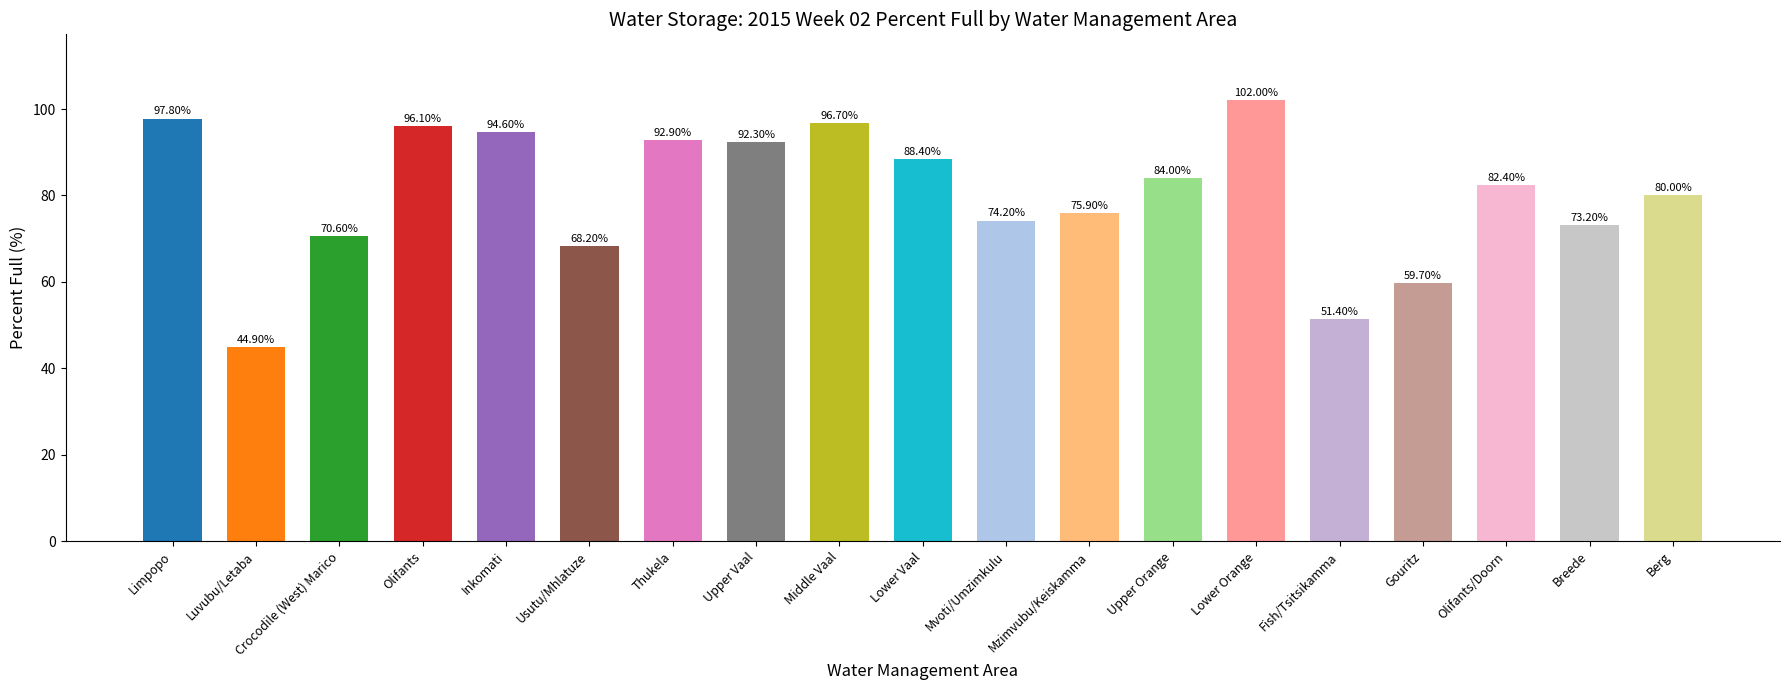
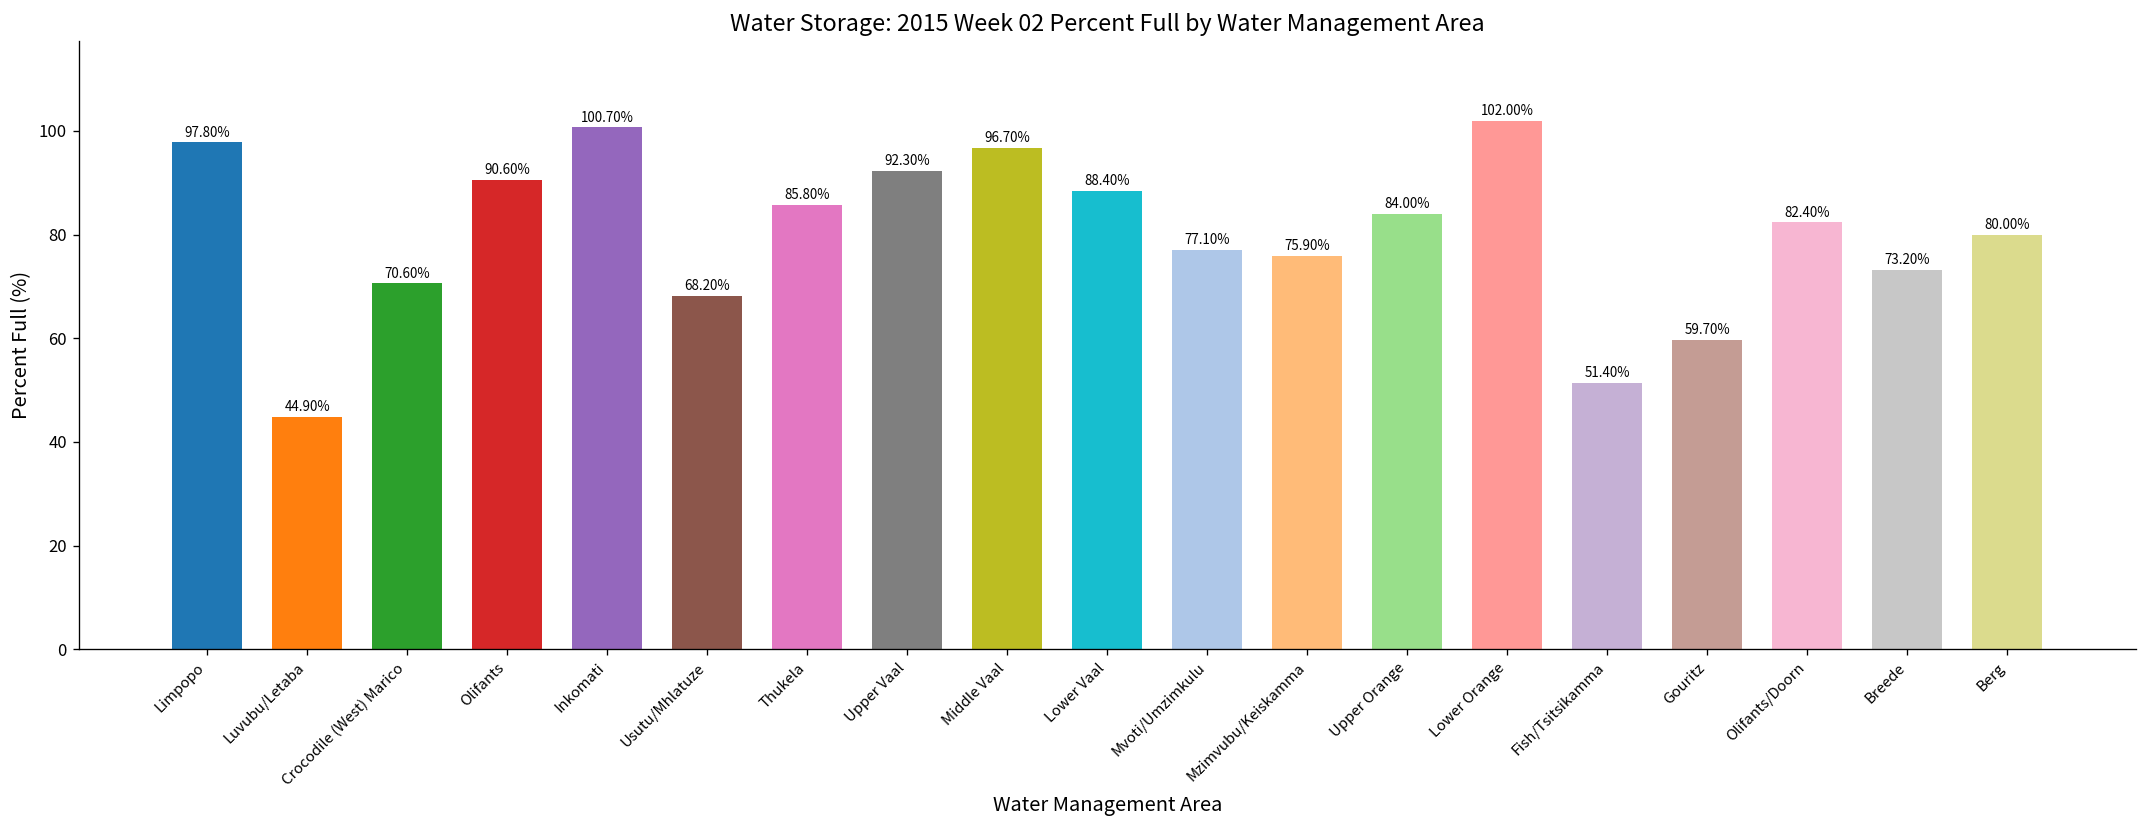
  {
    "Limpopo": "97.80%",
    "Luvubu/Letaba": "44.90%",
    "Crocodile (West) Marico": "70.60%",
-   "Olifants": "96.10%",
-   "Inkomati": "94.60%",
+   "Olifants": "90.60%",
+   "Inkomati": "100.70%",
    "Usutu/Mhlatuze": "68.20%",
-   "Thukela": "92.90%",
+   "Thukela": "85.80%",
    "Upper Vaal": "92.30%",
    "Middle Vaal": "96.70%",
    "Lower Vaal": "88.40%",
-   "Mvoti/Umzimkulu": "74.20%",
+   "Mvoti/Umzimkulu": "77.10%",
    "Mzimvubu/Keiskamma": "75.90%",
    "Upper Orange": "84.00%",
    "Lower Orange": "102.00%",
    "Fish/Tsitsikamma": "51.40%",
    "Gouritz": "59.70%",
    "Olifants/Doorn": "82.40%",
    "Breede": "73.20%",
    "Berg": "80.00%"
  }
